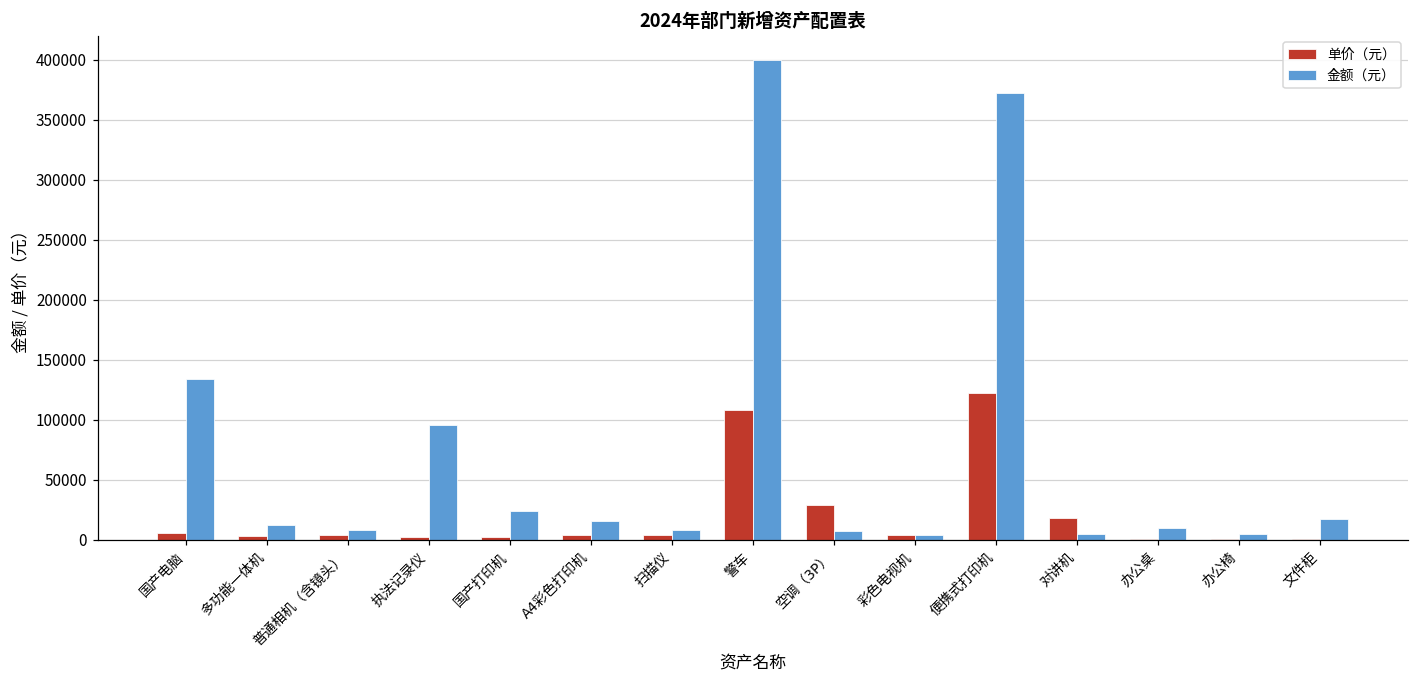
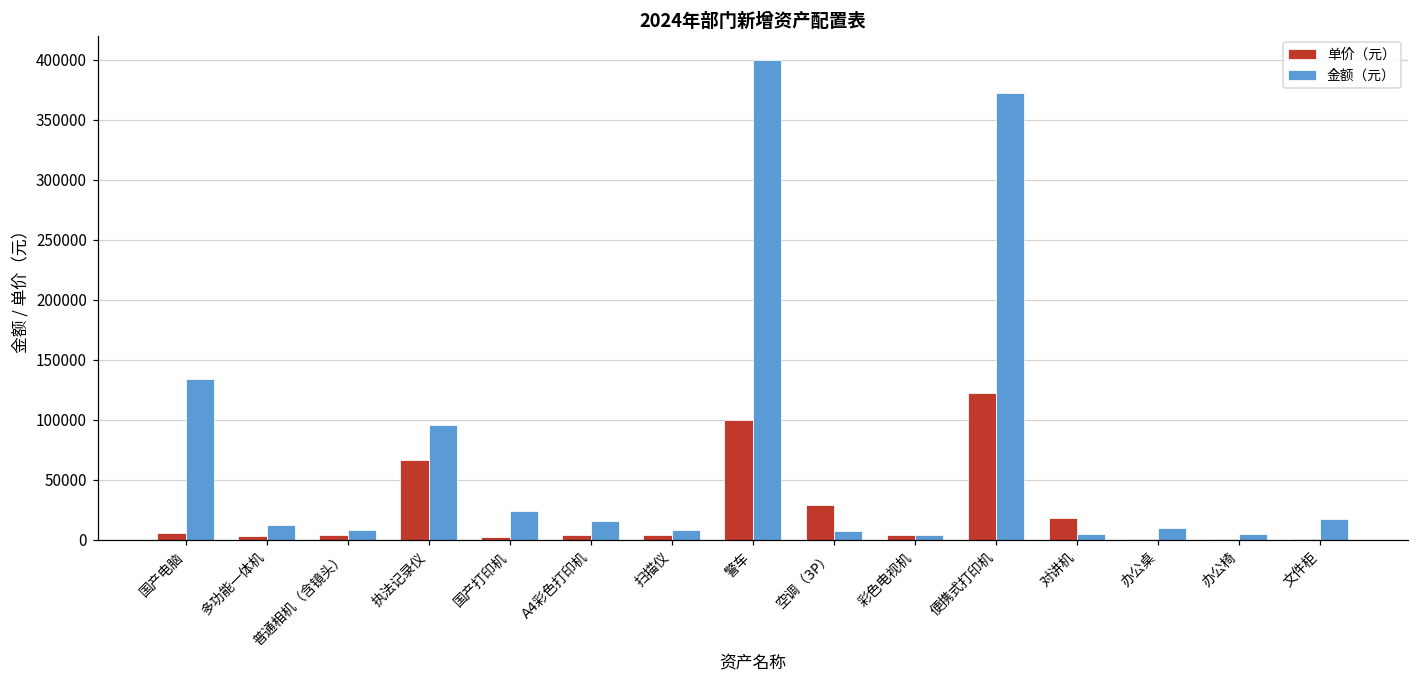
  {
    "单价（元）": {
      "国产电脑": 6000,
      "多功能一体机": 3000,
      "普通相机（含镜头）": 4000,
-     "执法记录仪": 2000,
+     "执法记录仪": 67000,
      "国产打印机": 2000,
      "A4彩色打印机": 4000,
      "扫描仪": 4000,
-     "警车": 108000,
+     "警车": 100000,
      "空调（3P）": 29000,
      "彩色电视机": 4000,
      "便携式打印机": 122000,
      "对讲机": 19000
    },
    "金额（元）": {
      "国产电脑": 134000,
      "多功能一体机": 12000,
      "普通相机（含镜头）": 8000,
      "执法记录仪": 96000,
      "国产打印机": 24000,
      "A4彩色打印机": 16000,
      "扫描仪": 8000,
      "警车": 400000,
      "空调（3P）": 7000,
      "彩色电视机": 4000,
      "便携式打印机": 372000,
      "对讲机": 5000,
      "办公桌": 10000,
      "办公椅": 5000,
      "文件柜": 17000
    }
  }
